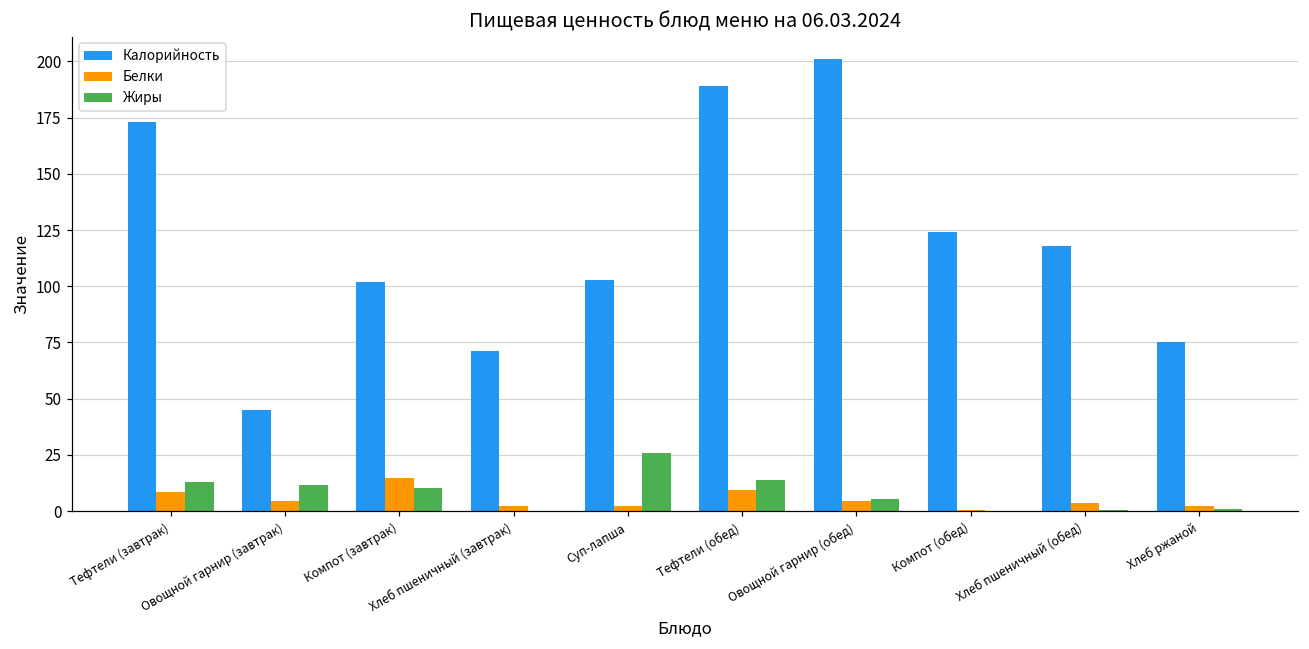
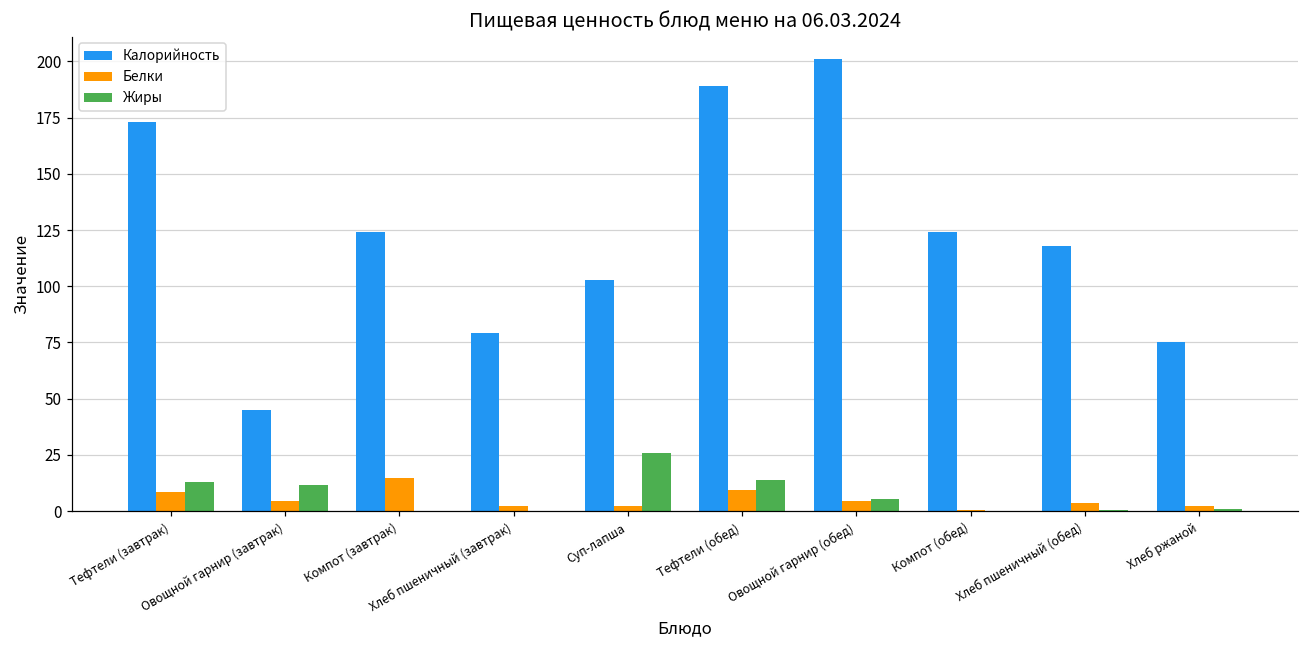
  {
    "Калорийность": {
      "Тефтели (завтрак)": 173,
      "Овощной гарнир (завтрак)": 45,
-     "Компот (завтрак)": 102,
-     "Хлеб пшеничный (завтрак)": 71,
+     "Компот (завтрак)": 124,
+     "Хлеб пшеничный (завтрак)": 79,
      "Суп-лапша": 103,
      "Тефтели (обед)": 189,
      "Овощной гарнир (обед)": 201,
      "Компот (обед)": 124,
      "Хлеб пшеничный (обед)": 118,
      "Хлеб ржаной": 75
    },
    "Белки": {
      "Тефтели (завтрак)": 8,
      "Овощной гарнир (завтрак)": 5,
      "Компот (завтрак)": 15,
      "Хлеб пшеничный (завтрак)": 2,
      "Суп-лапша": 2,
      "Тефтели (обед)": 9,
      "Овощной гарнир (обед)": 4,
      "Хлеб пшеничный (обед)": 4,
      "Хлеб ржаной": 2
    },
    "Жиры": {
      "Тефтели (завтрак)": 13,
      "Овощной гарнир (завтрак)": 12,
-     "Компот (завтрак)": 10,
+     "Компот (завтрак)": 0,
      "Суп-лапша": 26,
      "Тефтели (обед)": 14,
      "Овощной гарнир (обед)": 5
    }
  }
